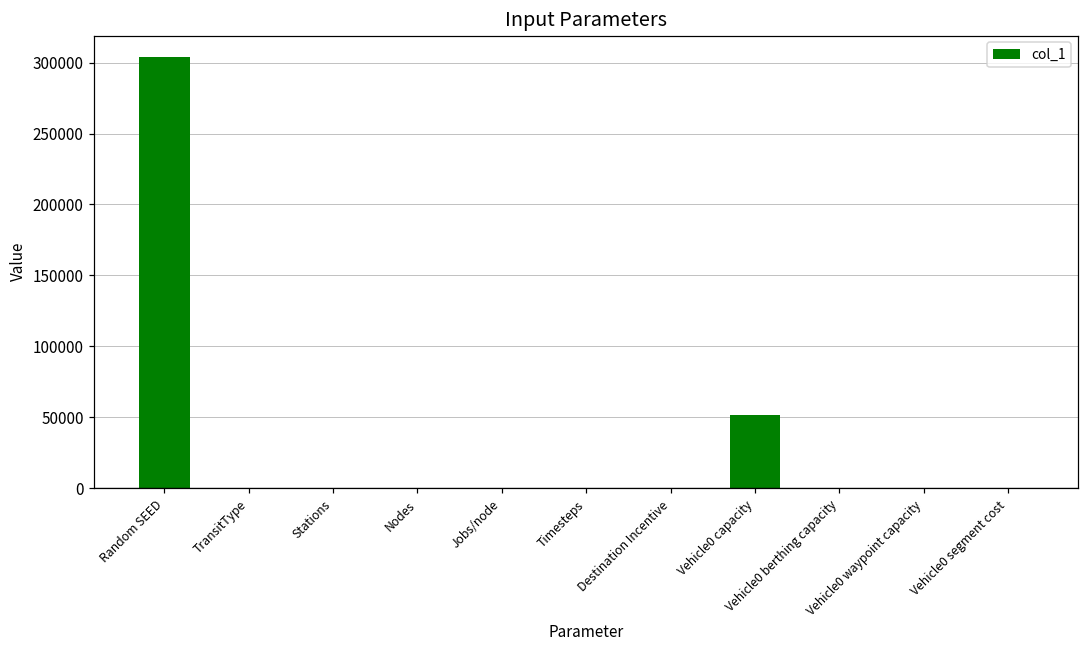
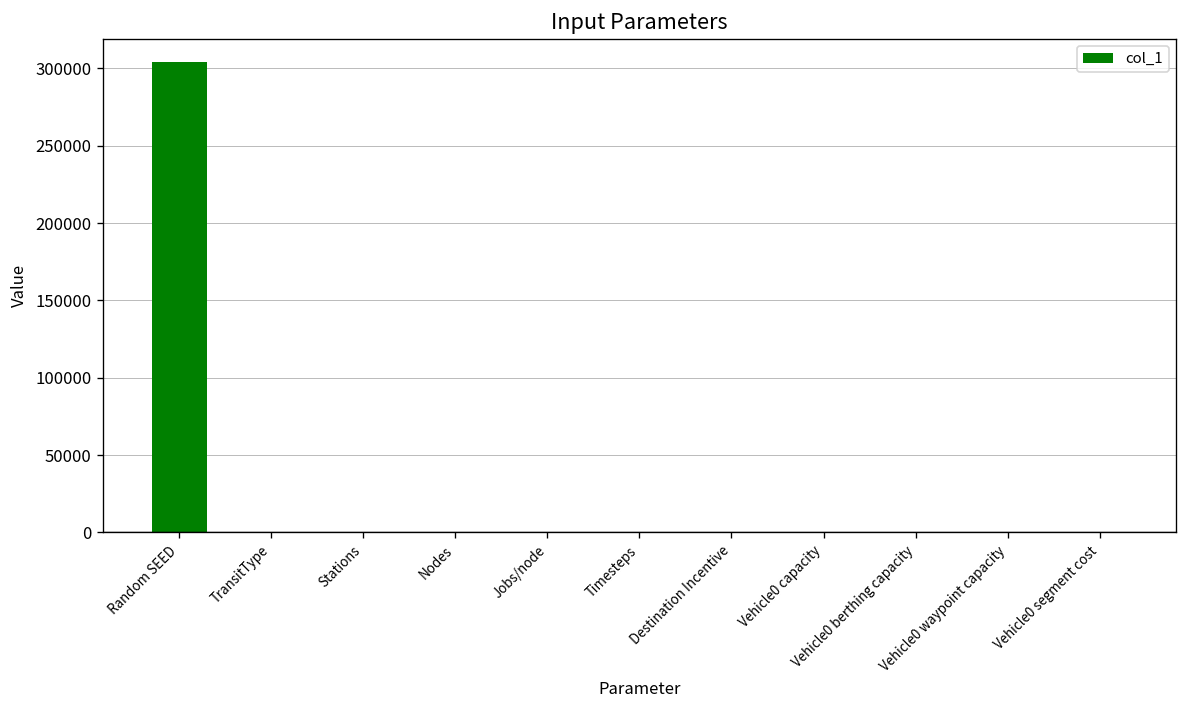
  {
    "Random SEED": 304000,
-   "Vehicle0 capacity": 52000
+   "Vehicle0 capacity": 0
  }
